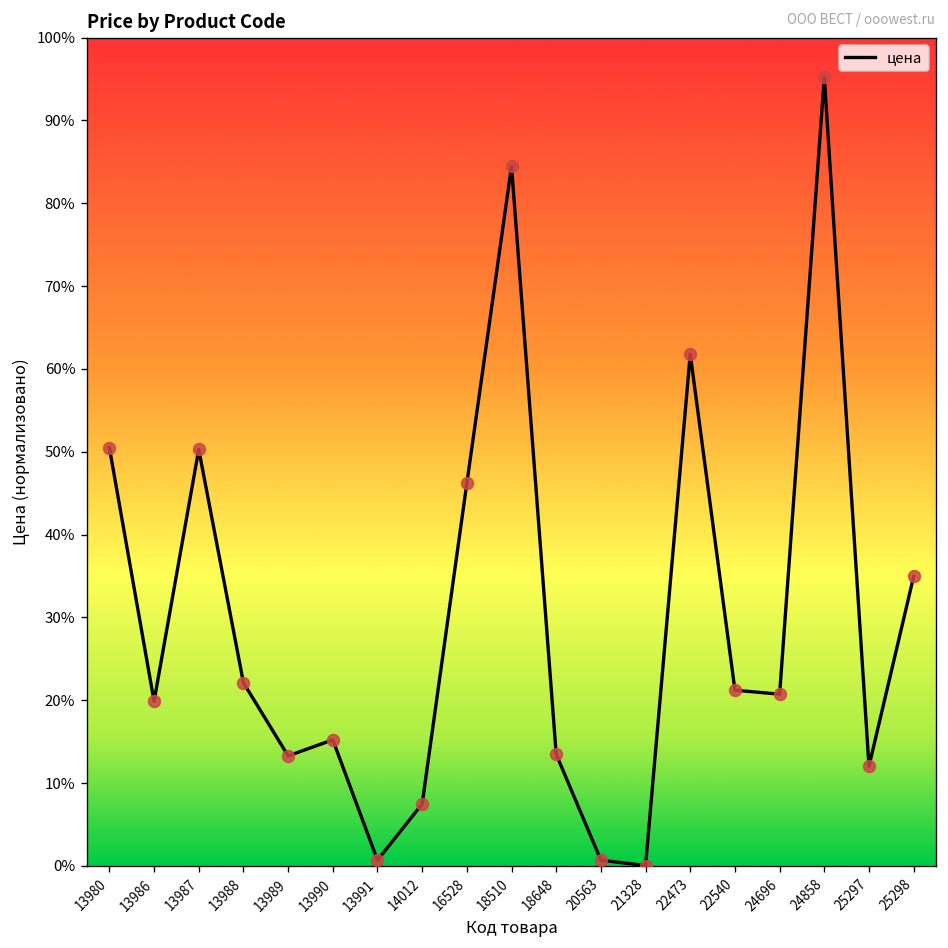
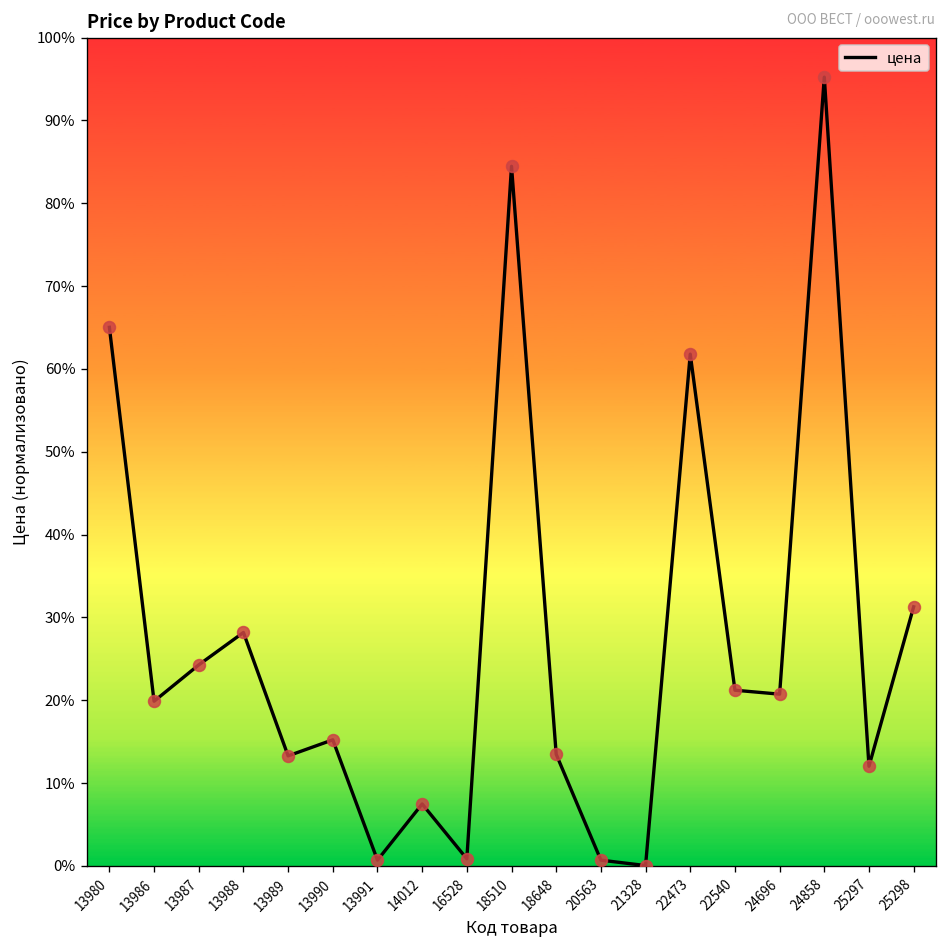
  {
-   "13980": "51%",
+   "13980": "65%",
    "13986": "20%",
-   "13987": "50%",
-   "13988": "22%",
+   "13987": "24%",
+   "13988": "28%",
    "13989": "13%",
    "13990": "15%",
    "13991": "1%",
    "14012": "8%",
-   "16528": "46%",
+   "16528": "1%",
    "18510": "84%",
    "18648": "14%",
    "20563": "1%",
    "21328": "0%",
    "22473": "62%",
    "22540": "21%",
    "24696": "21%",
    "24858": "95%",
    "25297": "12%",
-   "25298": "35%"
+   "25298": "31%"
  }
